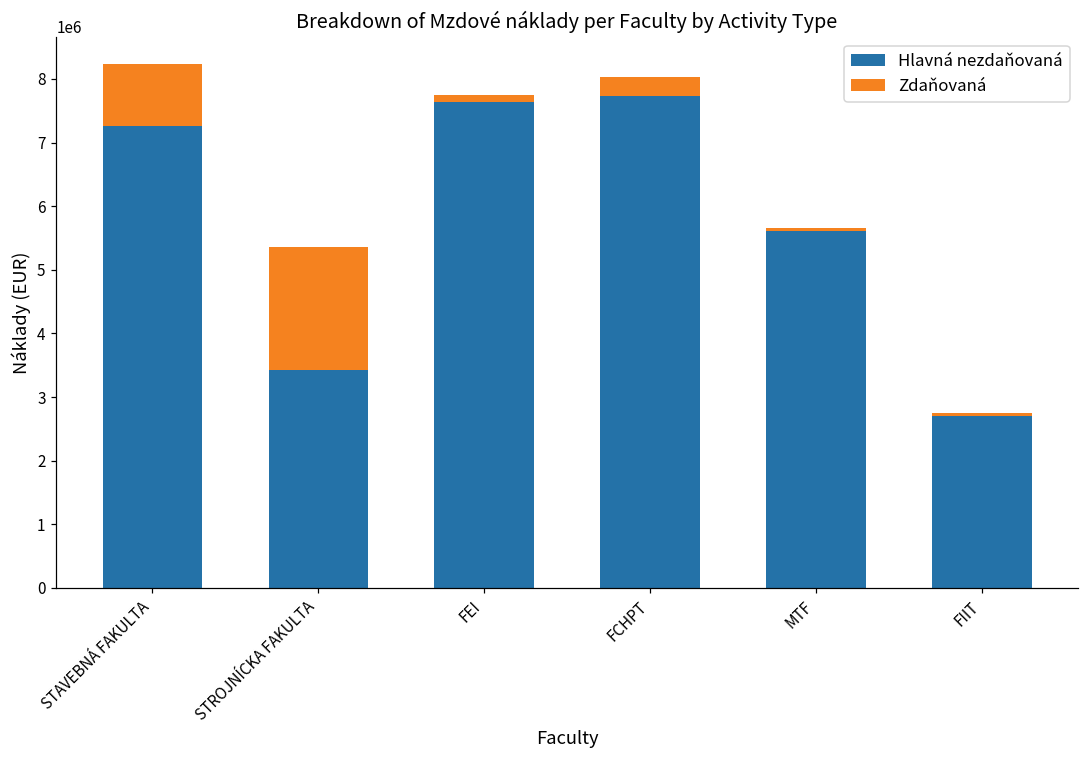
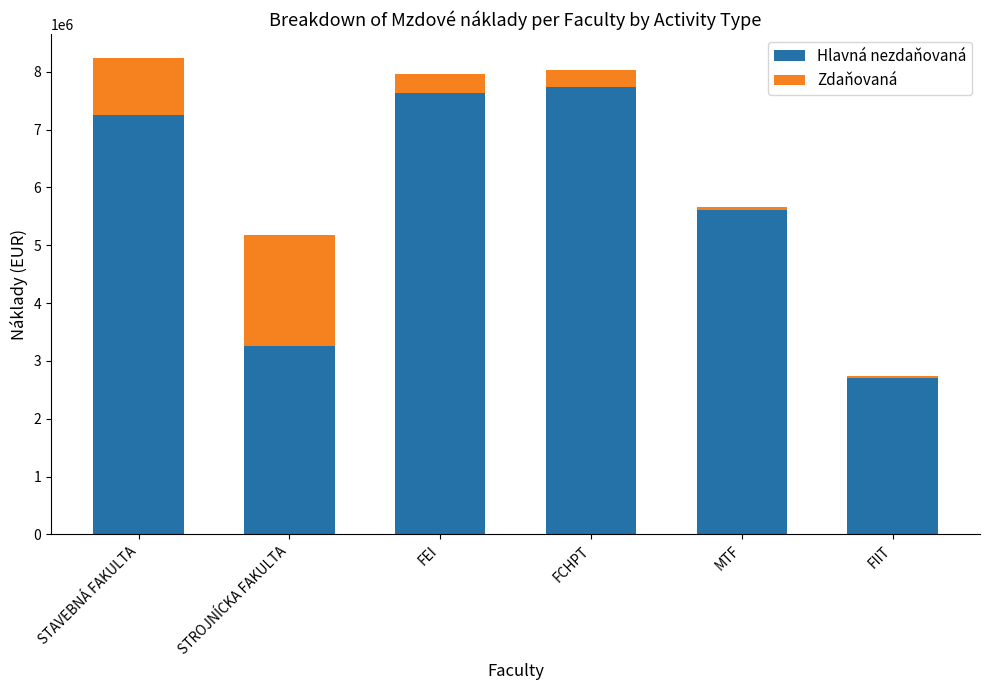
  {
    "Hlavná nezdaňovaná": {
      "STAVEBNÁ FAKULTA": 7300000,
-     "STROJNÍCKA FAKULTA": 3400000,
+     "STROJNÍCKA FAKULTA": 3300000,
      "FEI": 7600000,
      "FCHPT": 7700000,
      "MTF": 5600000,
      "FIIT": 2700000
    },
    "Zdaňovaná": {
      "STAVEBNÁ FAKULTA": 1000000,
      "STROJNÍCKA FAKULTA": 1900000,
-     "FEI": 100000,
+     "FEI": 300000,
      "FCHPT": 300000,
      "MTF": 0,
      "FIIT": 0
    }
  }
